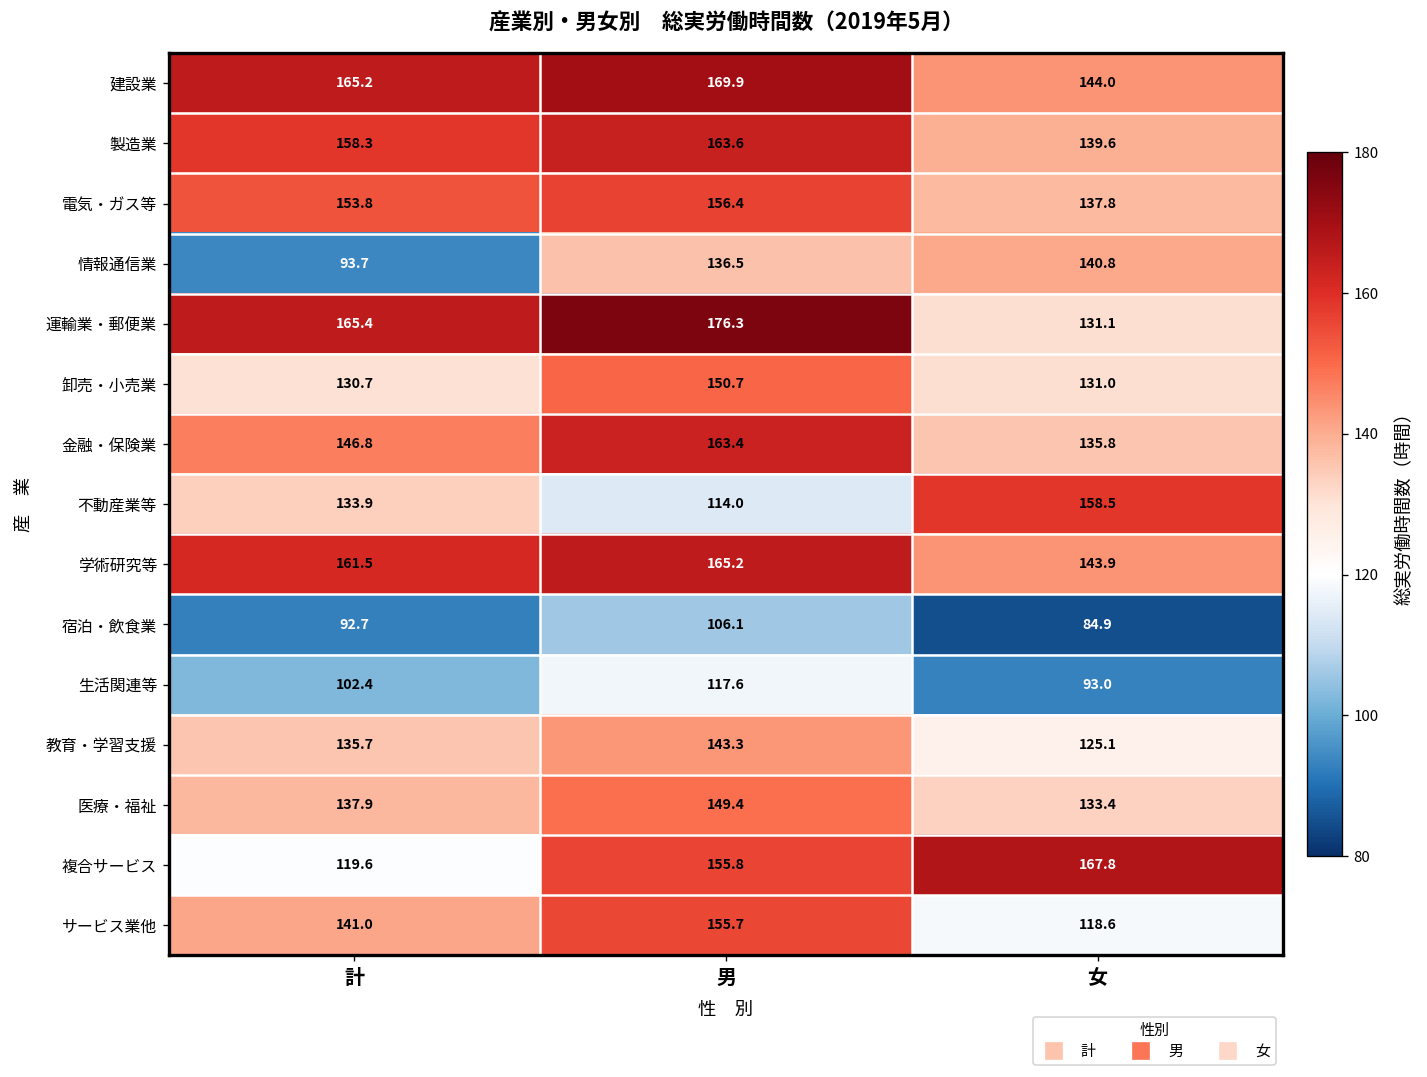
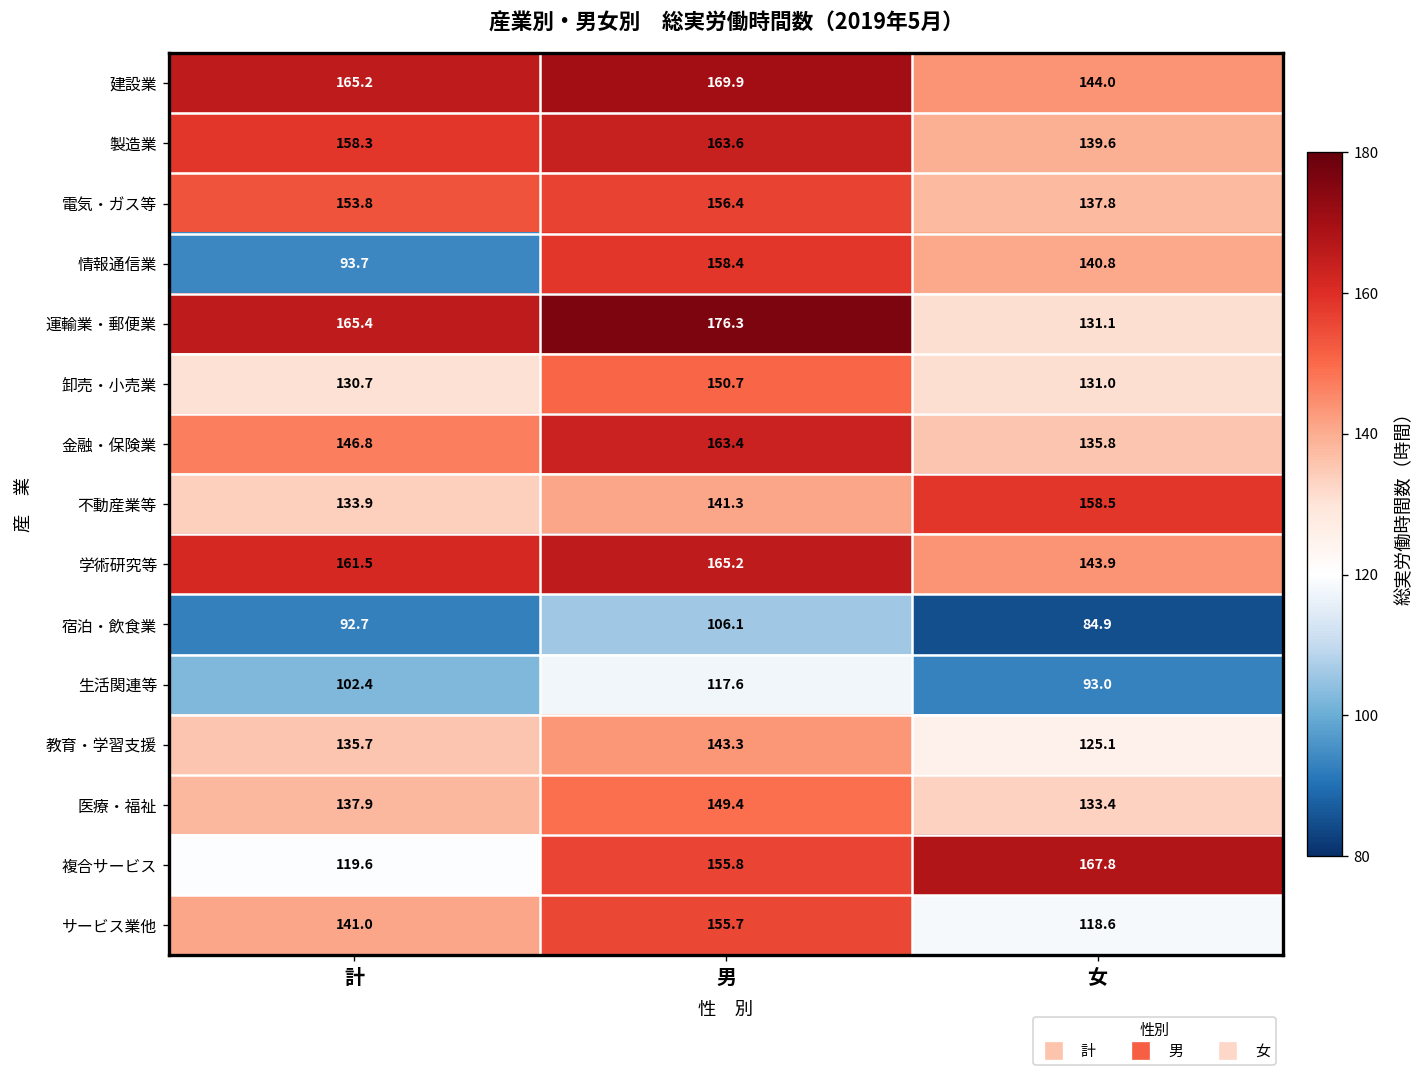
  {
    "建設業": {
      "計": 165.2,
      "男": 169.9,
      "女": 144.0
    },
    "製造業": {
      "計": 158.3,
      "男": 163.6,
      "女": 139.6
    },
    "電気・ガス等": {
      "計": 153.8,
      "男": 156.4,
      "女": 137.8
    },
    "情報通信業": {
      "計": 93.7,
-     "男": 136.5,
+     "男": 158.4,
      "女": 140.8
    },
    "運輸業・郵便業": {
      "計": 165.4,
      "男": 176.3,
      "女": 131.1
    },
    "卸売・小売業": {
      "計": 130.7,
      "男": 150.7,
      "女": 131.0
    },
    "金融・保険業": {
      "計": 146.8,
      "男": 163.4,
      "女": 135.8
    },
    "不動産業等": {
      "計": 133.9,
-     "男": 114.0,
+     "男": 141.3,
      "女": 158.5
    },
    "学術研究等": {
      "計": 161.5,
      "男": 165.2,
      "女": 143.9
    },
    "宿泊・飲食業": {
      "計": 92.7,
      "男": 106.1,
      "女": 84.9
    },
    "生活関連等": {
      "計": 102.4,
      "男": 117.6,
      "女": 93.0
    },
    "教育・学習支援": {
      "計": 135.7,
      "男": 143.3,
      "女": 125.1
    },
    "医療・福祉": {
      "計": 137.9,
      "男": 149.4,
      "女": 133.4
    },
    "複合サービス": {
      "計": 119.6,
      "男": 155.8,
      "女": 167.8
    },
    "サービス業他": {
      "計": 141.0,
      "男": 155.7,
      "女": 118.6
    }
  }
